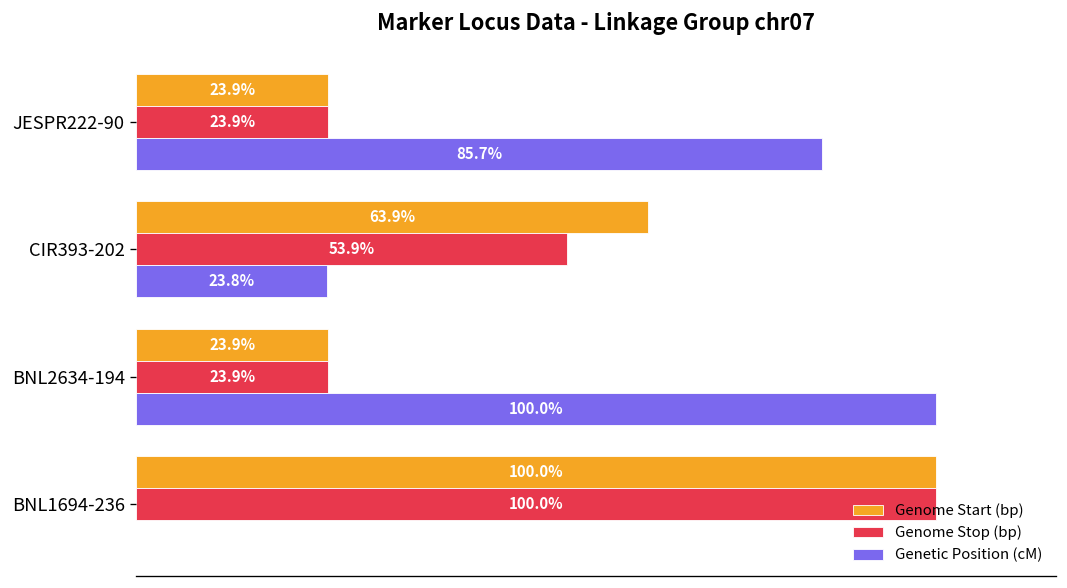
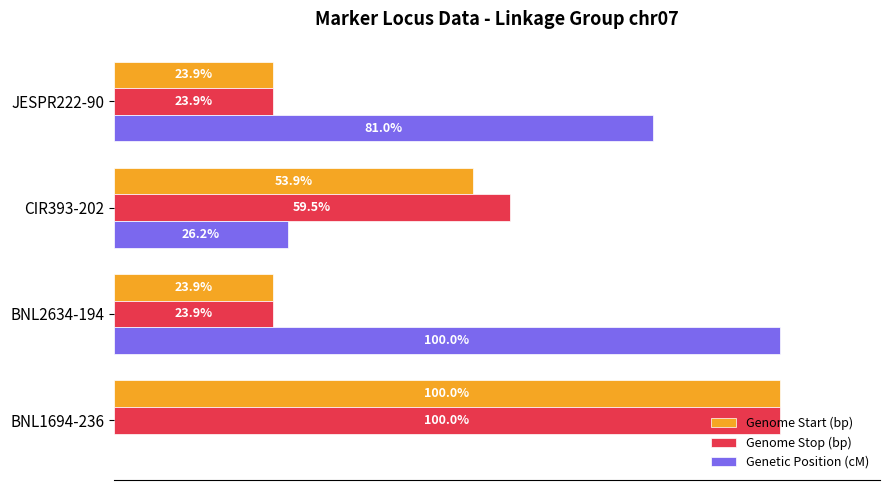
  {
    "Genome Start (bp)": {
      "JESPR222-90": "23.9%",
-     "CIR393-202": "63.9%",
+     "CIR393-202": "53.9%",
      "BNL2634-194": "23.9%",
      "BNL1694-236": "100.0%"
    },
    "Genome Stop (bp)": {
      "JESPR222-90": "23.9%",
-     "CIR393-202": "53.9%",
+     "CIR393-202": "59.5%",
      "BNL2634-194": "23.9%",
      "BNL1694-236": "100.0%"
    },
    "Genetic Position (cM)": {
-     "JESPR222-90": "85.7%",
-     "CIR393-202": "23.8%",
+     "JESPR222-90": "81.0%",
+     "CIR393-202": "26.2%",
      "BNL2634-194": "100.0%"
    }
  }
